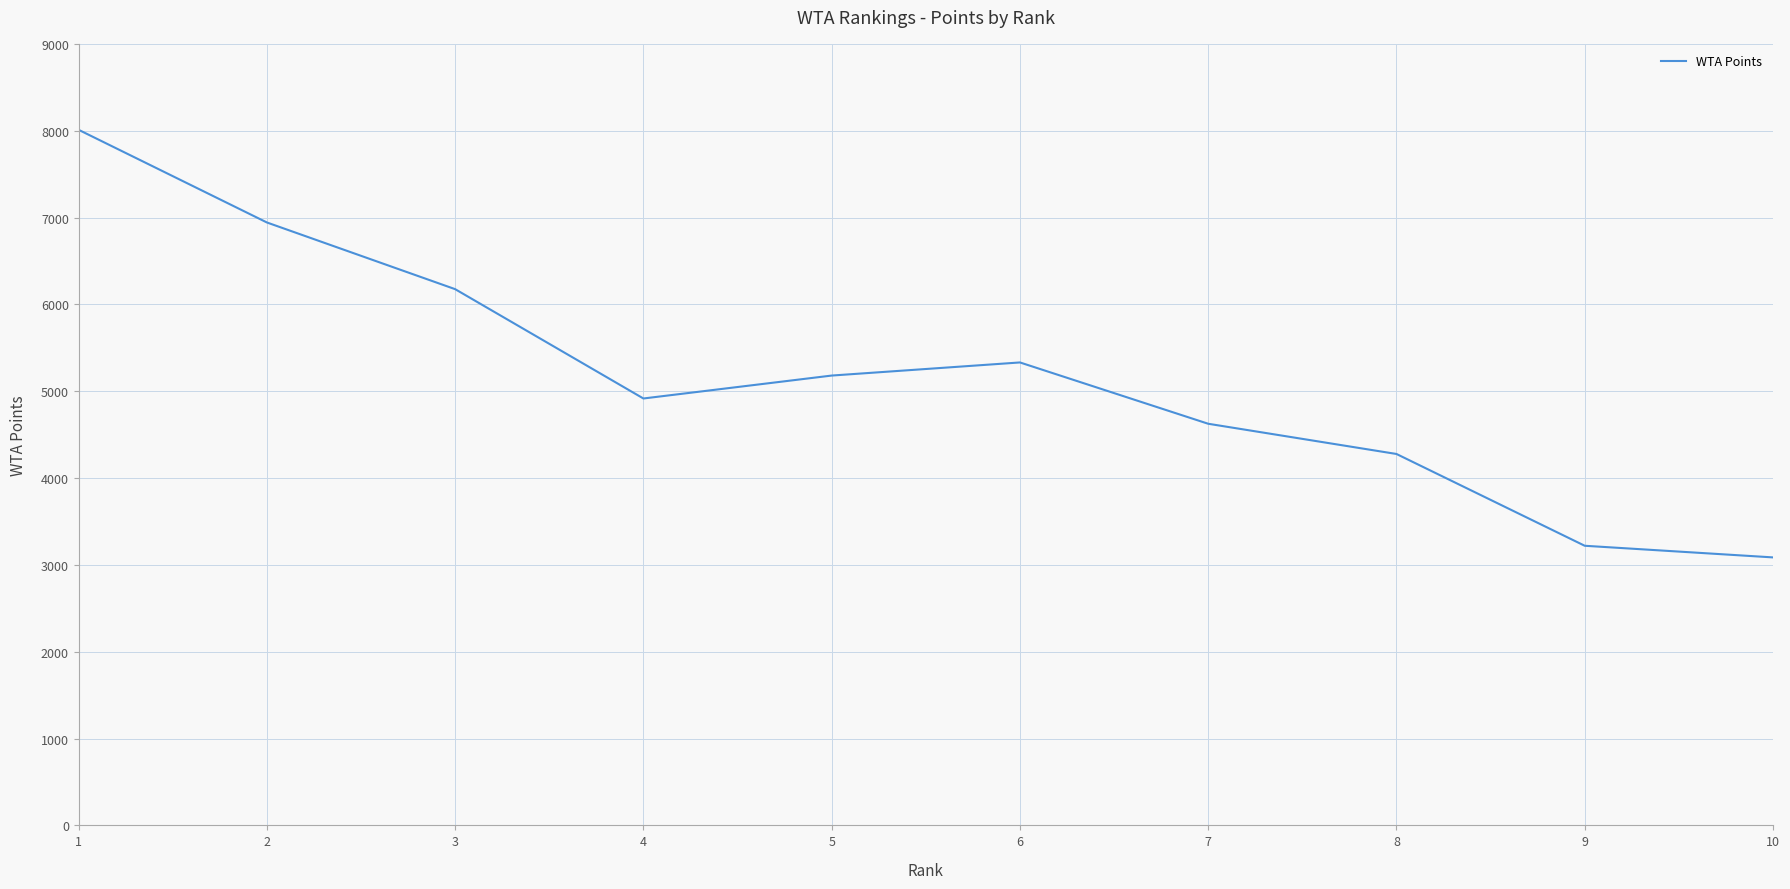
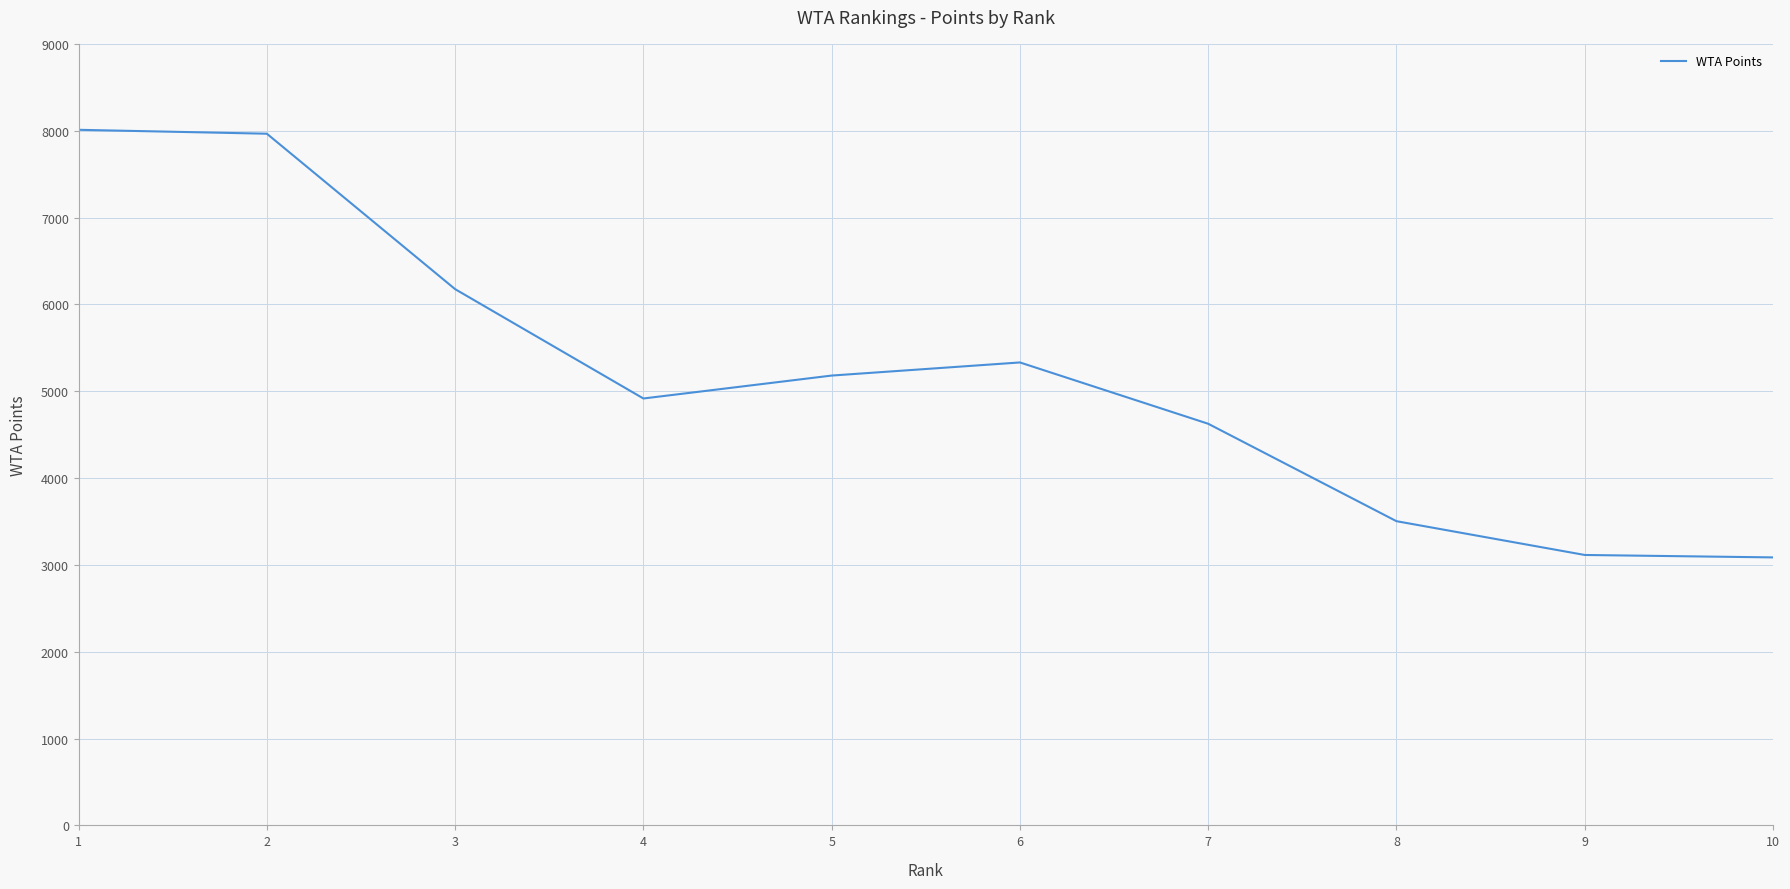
  {
    "1": 8000,
-   "2": 6900,
+   "2": 8000,
    "3": 6200,
    "4": 4900,
    "5": 5200,
    "6": 5300,
    "7": 4600,
-   "8": 4300,
-   "9": 3200,
+   "8": 3500,
+   "9": 3100,
    "10": 3100
  }
